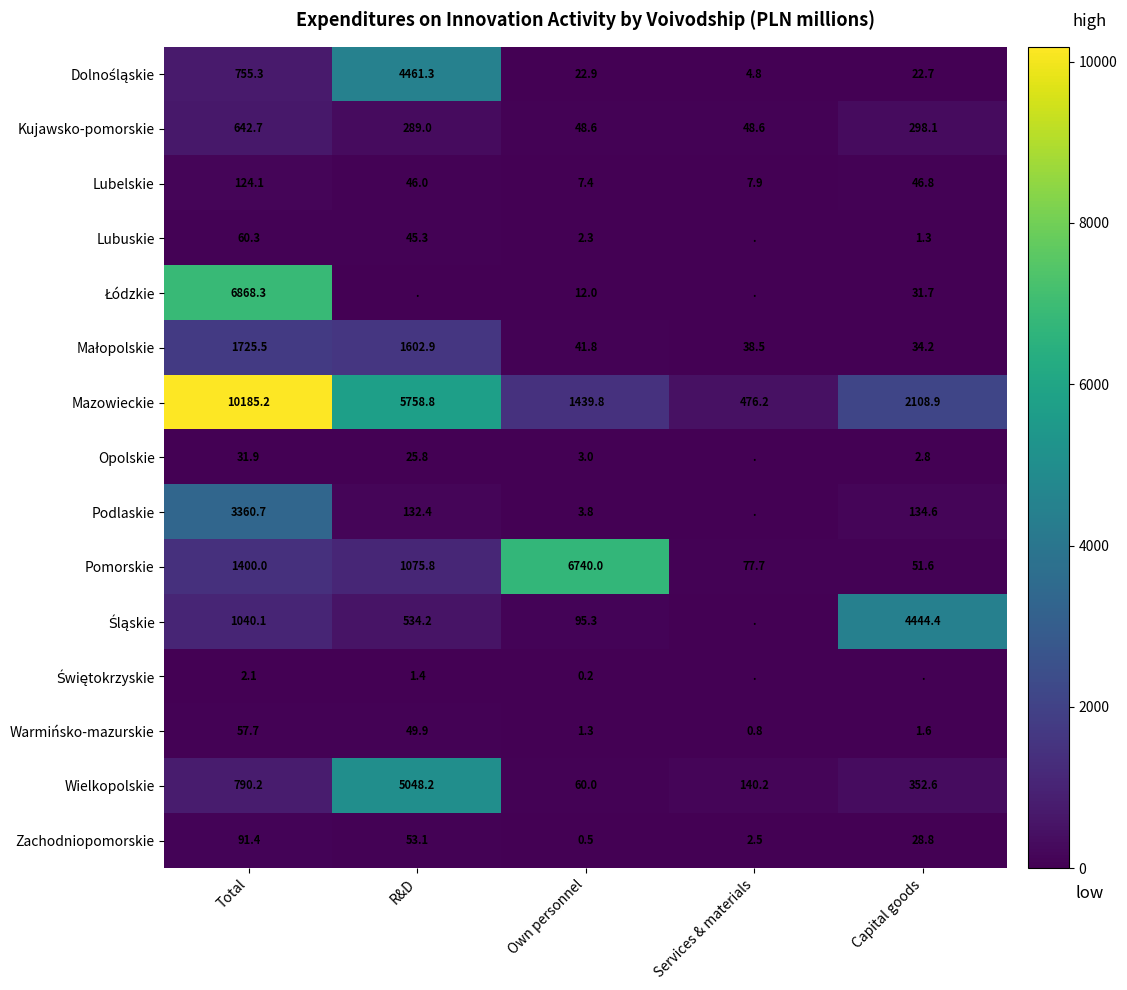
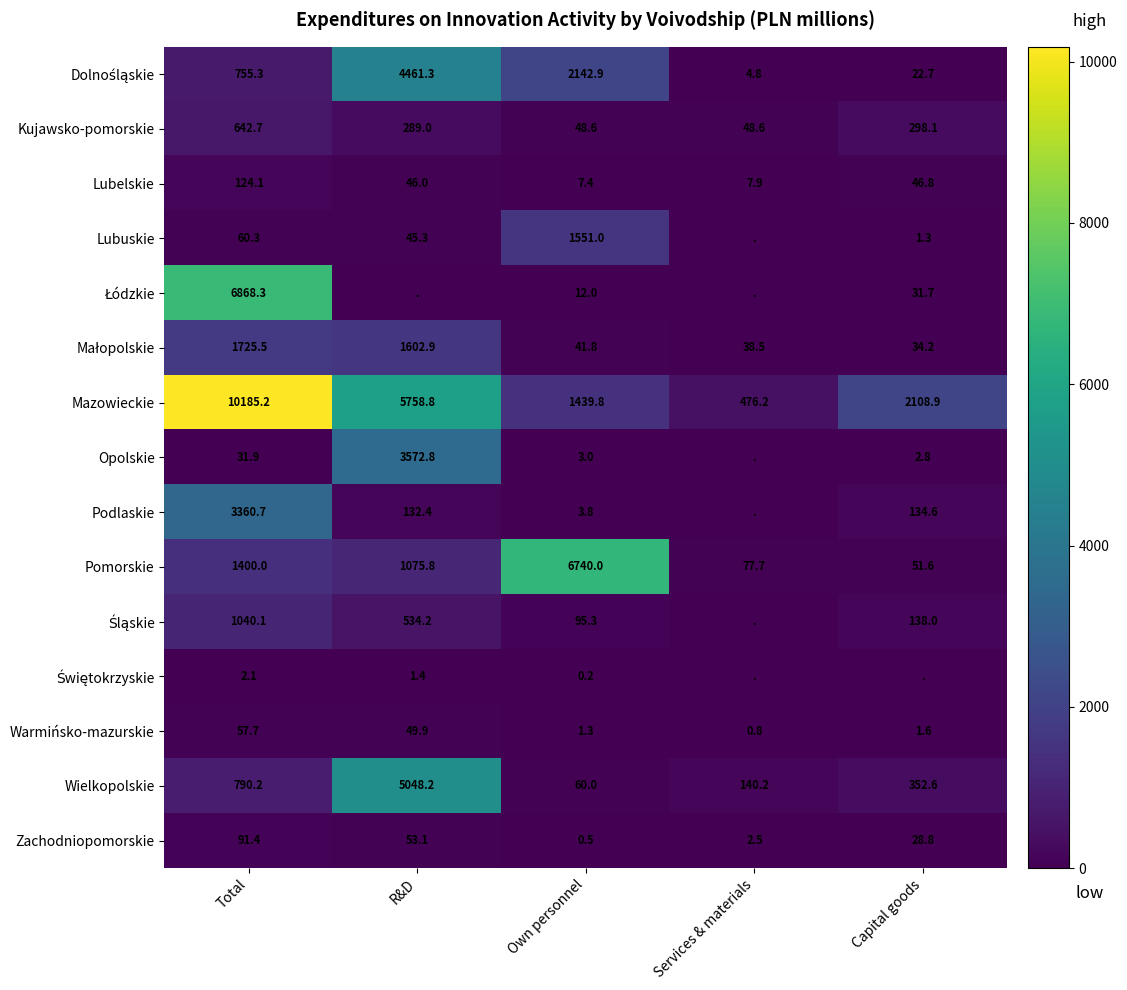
  {
    "Dolnośląskie": {
      "Total": 755.3,
      "R&D": 4461.3,
-     "Own personnel": 22.9,
+     "Own personnel": 2142.9,
      "Services & materials": 4.8,
      "Capital goods": 22.7
    },
    "Kujawsko-pomorskie": {
      "Total": 642.7,
      "R&D": 289.0,
      "Own personnel": 48.6,
      "Services & materials": 48.6,
      "Capital goods": 298.1
    },
    "Lubelskie": {
      "Total": 124.1,
      "R&D": 46.0,
      "Own personnel": 7.4,
      "Services & materials": 7.9,
      "Capital goods": 46.8
    },
    "Lubuskie": {
      "Total": 60.3,
      "R&D": 45.3,
-     "Own personnel": 2.3,
+     "Own personnel": 1551.0,
      "Capital goods": 1.3
    },
    "Łódzkie": {
      "Total": 6868.3,
      "Own personnel": 12.0,
      "Capital goods": 31.7
    },
    "Małopolskie": {
      "Total": 1725.5,
      "R&D": 1602.9,
      "Own personnel": 41.8,
      "Services & materials": 38.5,
      "Capital goods": 34.2
    },
    "Mazowieckie": {
      "Total": 10185.2,
      "R&D": 5758.8,
      "Own personnel": 1439.8,
      "Services & materials": 476.2,
      "Capital goods": 2108.9
    },
    "Opolskie": {
      "Total": 31.9,
-     "R&D": 25.8,
+     "R&D": 3572.8,
      "Own personnel": 3.0,
      "Capital goods": 2.8
    },
    "Podlaskie": {
      "Total": 3360.7,
      "R&D": 132.4,
      "Own personnel": 3.8,
      "Capital goods": 134.6
    },
    "Pomorskie": {
      "Total": 1400.0,
      "R&D": 1075.8,
      "Own personnel": 6740.0,
      "Services & materials": 77.7,
      "Capital goods": 51.6
    },
    "Śląskie": {
      "Total": 1040.1,
      "R&D": 534.2,
      "Own personnel": 95.3,
-     "Capital goods": 4444.4
+     "Capital goods": 138.0
    },
    "Świętokrzyskie": {
      "Total": 2.1,
      "R&D": 1.4,
      "Own personnel": 0.2
    },
    "Warmińsko-mazurskie": {
      "Total": 57.7,
      "R&D": 49.9,
      "Own personnel": 1.3,
      "Services & materials": 0.8,
      "Capital goods": 1.6
    },
    "Wielkopolskie": {
      "Total": 790.2,
      "R&D": 5048.2,
      "Own personnel": 60.0,
      "Services & materials": 140.2,
      "Capital goods": 352.6
    },
    "Zachodniopomorskie": {
      "Total": 91.4,
      "R&D": 53.1,
      "Own personnel": 0.5,
      "Services & materials": 2.5,
      "Capital goods": 28.8
    }
  }
